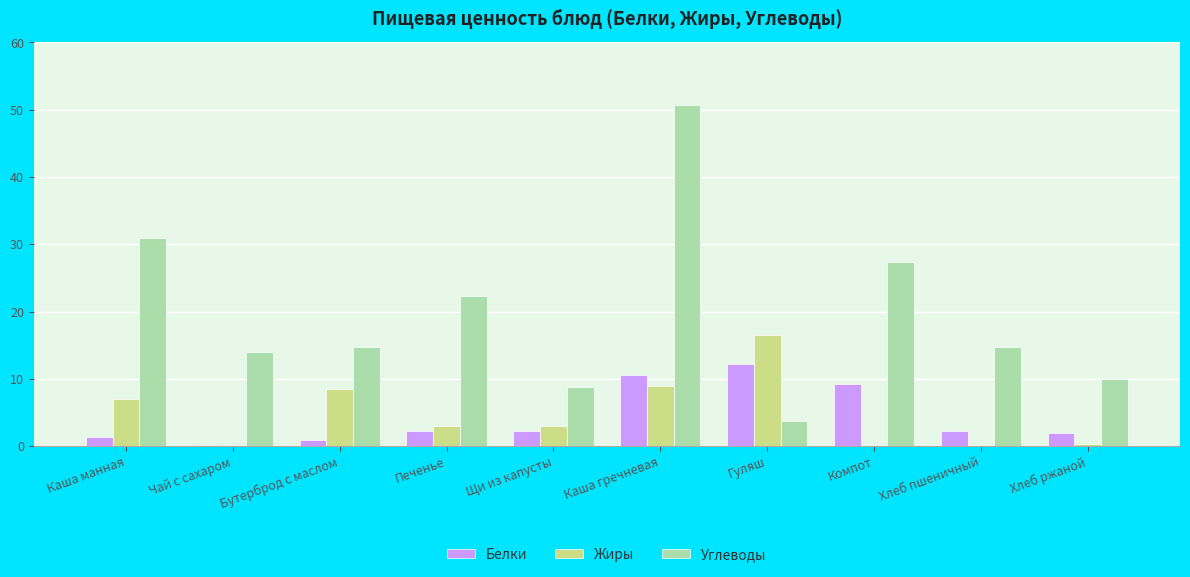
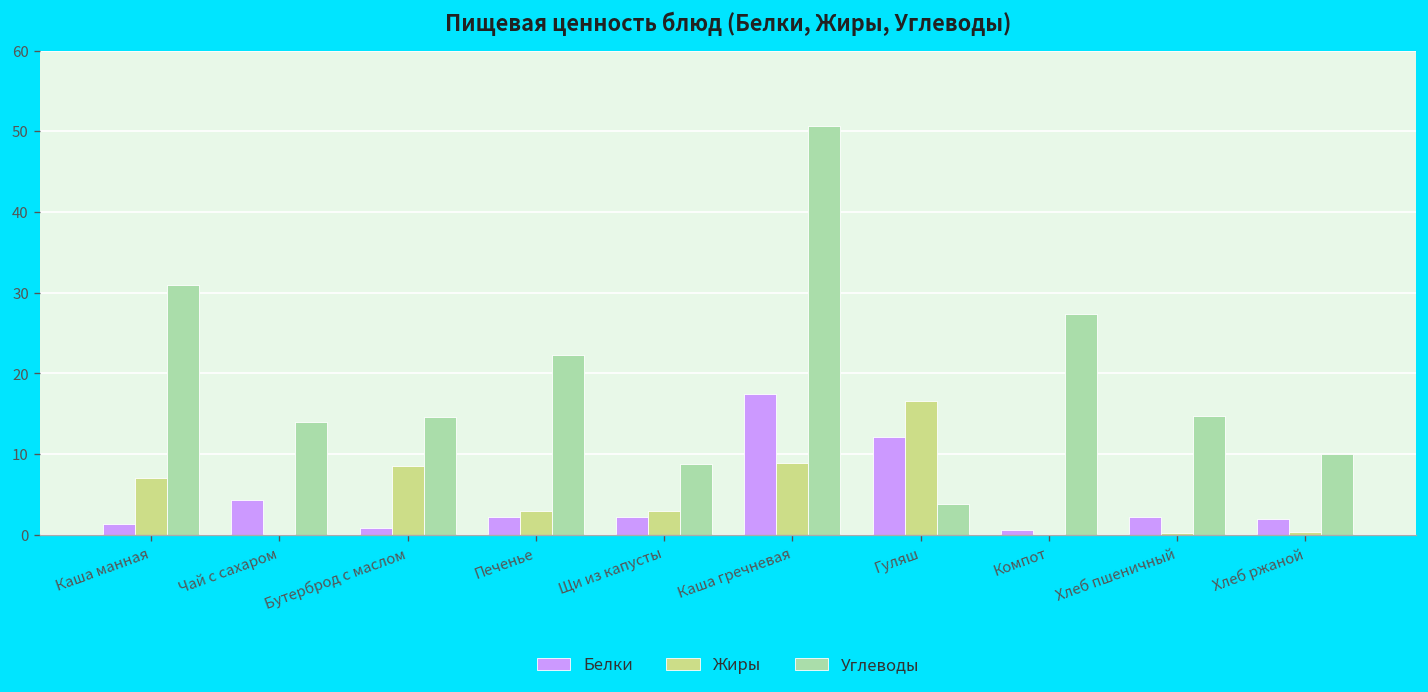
  {
    "Белки": {
      "Каша манная": 1,
-     "Чай с сахаром": 0,
+     "Чай с сахаром": 4,
      "Бутерброд с маслом": 1,
      "Печенье": 2,
      "Щи из капусты": 2,
-     "Каша гречневая": 11,
+     "Каша гречневая": 18,
      "Гуляш": 12,
-     "Компот": 9,
+     "Компот": 1,
      "Хлеб пшеничный": 2,
      "Хлеб ржаной": 2
    }
  }
